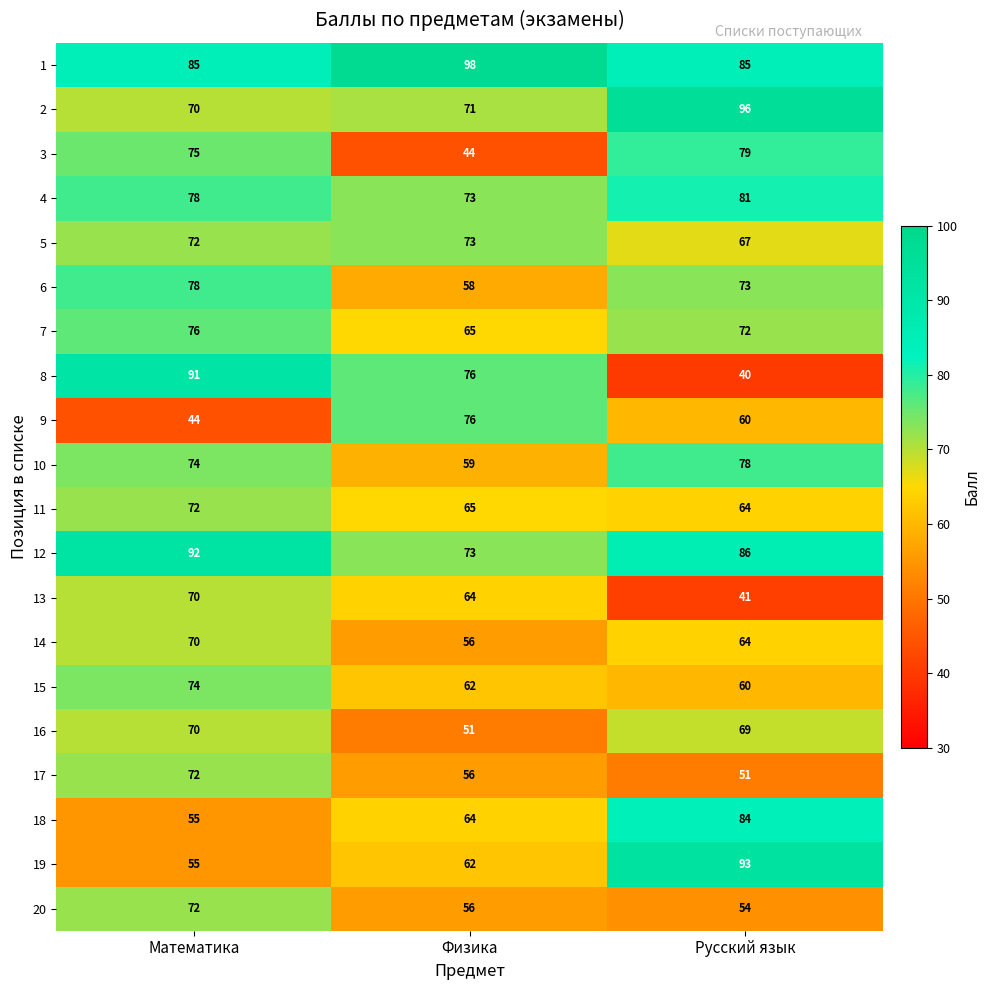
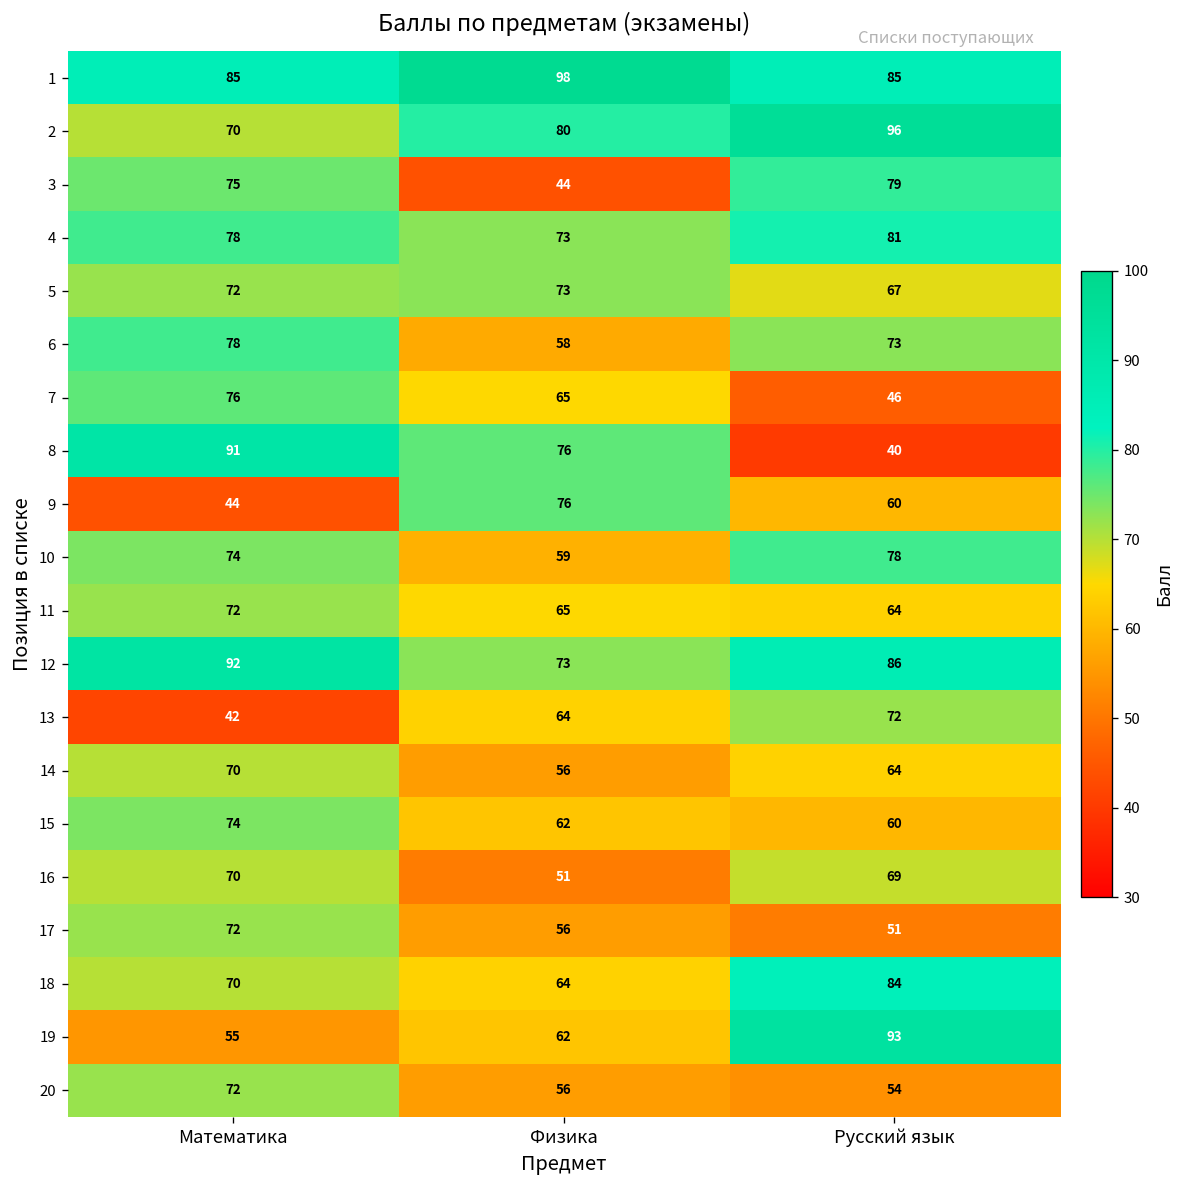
  {
    "1": {
      "Математика": 85,
      "Физика": 98,
      "Русский язык": 85
    },
    "2": {
      "Математика": 70,
-     "Физика": 71,
+     "Физика": 80,
      "Русский язык": 96
    },
    "3": {
      "Математика": 75,
      "Физика": 44,
      "Русский язык": 79
    },
    "4": {
      "Математика": 78,
      "Физика": 73,
      "Русский язык": 81
    },
    "5": {
      "Математика": 72,
      "Физика": 73,
      "Русский язык": 67
    },
    "6": {
      "Математика": 78,
      "Физика": 58,
      "Русский язык": 73
    },
    "7": {
      "Математика": 76,
      "Физика": 65,
-     "Русский язык": 72
+     "Русский язык": 46
    },
    "8": {
      "Математика": 91,
      "Физика": 76,
      "Русский язык": 40
    },
    "9": {
      "Математика": 44,
      "Физика": 76,
      "Русский язык": 60
    },
    "10": {
      "Математика": 74,
      "Физика": 59,
      "Русский язык": 78
    },
    "11": {
      "Математика": 72,
      "Физика": 65,
      "Русский язык": 64
    },
    "12": {
      "Математика": 92,
      "Физика": 73,
      "Русский язык": 86
    },
    "13": {
-     "Математика": 70,
+     "Математика": 42,
      "Физика": 64,
-     "Русский язык": 41
+     "Русский язык": 72
    },
    "14": {
      "Математика": 70,
      "Физика": 56,
      "Русский язык": 64
    },
    "15": {
      "Математика": 74,
      "Физика": 62,
      "Русский язык": 60
    },
    "16": {
      "Математика": 70,
      "Физика": 51,
      "Русский язык": 69
    },
    "17": {
      "Математика": 72,
      "Физика": 56,
      "Русский язык": 51
    },
    "18": {
-     "Математика": 55,
+     "Математика": 70,
      "Физика": 64,
      "Русский язык": 84
    },
    "19": {
      "Математика": 55,
      "Физика": 62,
      "Русский язык": 93
    },
    "20": {
      "Математика": 72,
      "Физика": 56,
      "Русский язык": 54
    }
  }
